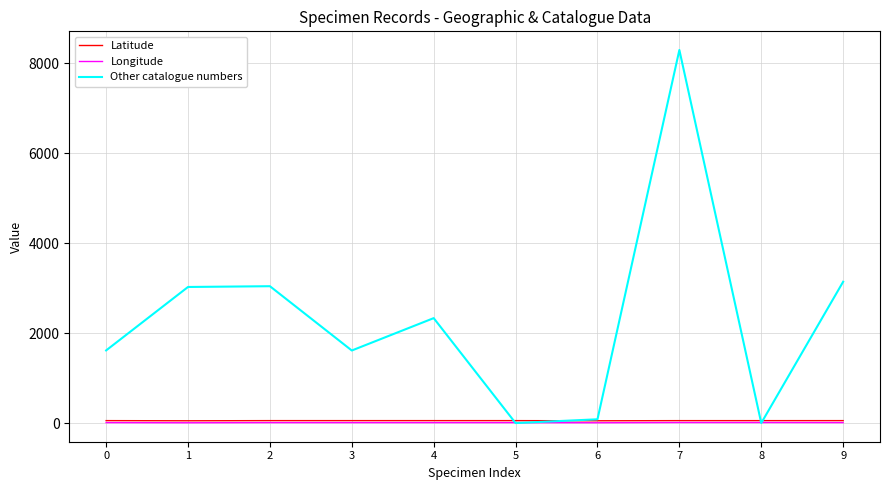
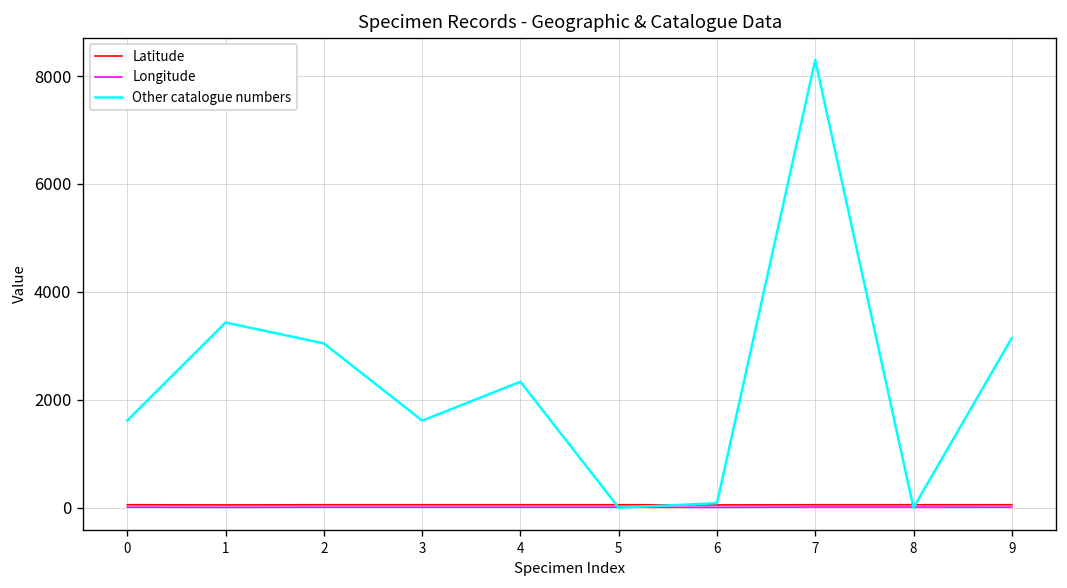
  {
    "Other catalogue numbers": {
      "0": 1600,
-     "1": 3000,
+     "1": 3400,
      "2": 3000,
      "3": 1600,
      "4": 2300,
      "7": 8300,
      "9": 3100
    }
  }
